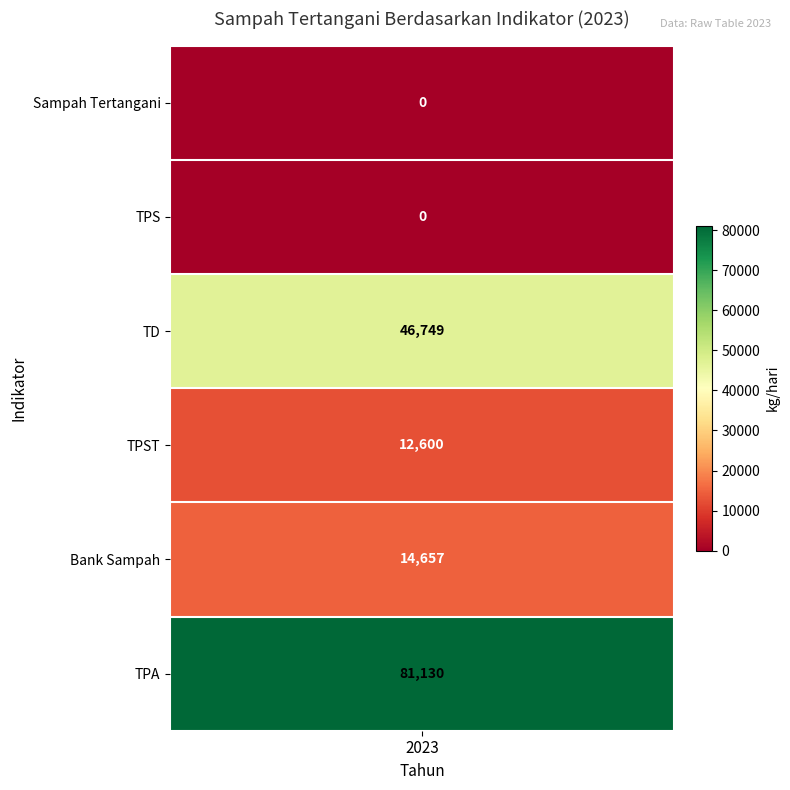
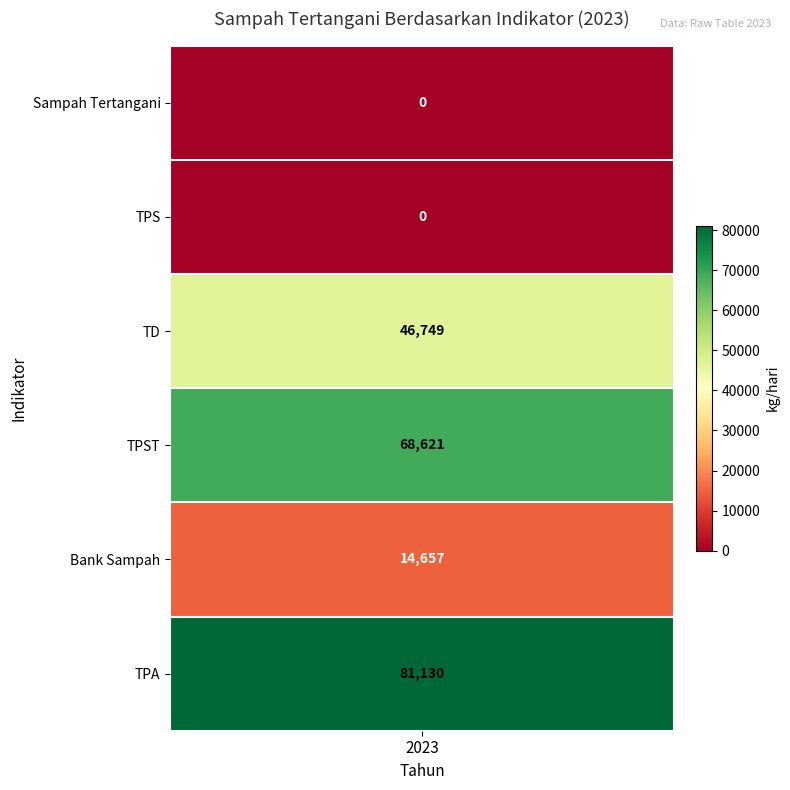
  {
    "Sampah Tertangani": {
      "2023": "0"
    },
    "TPS": {
      "2023": "0"
    },
    "TD": {
      "2023": "46,749"
    },
    "TPST": {
-     "2023": "12,600"
+     "2023": "68,621"
    },
    "Bank Sampah": {
      "2023": "14,657"
    },
    "TPA": {
      "2023": "81,130"
    }
  }
